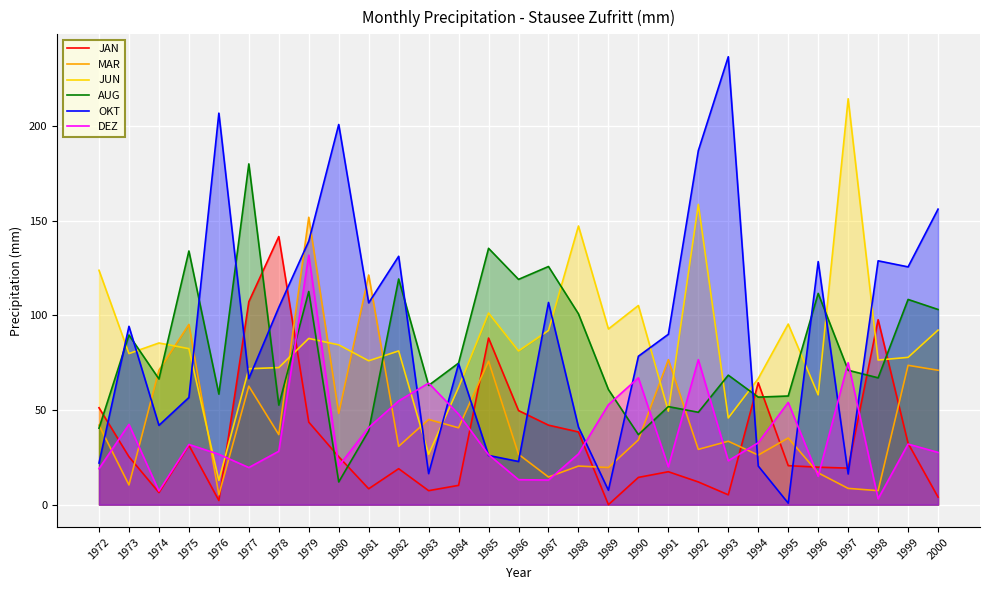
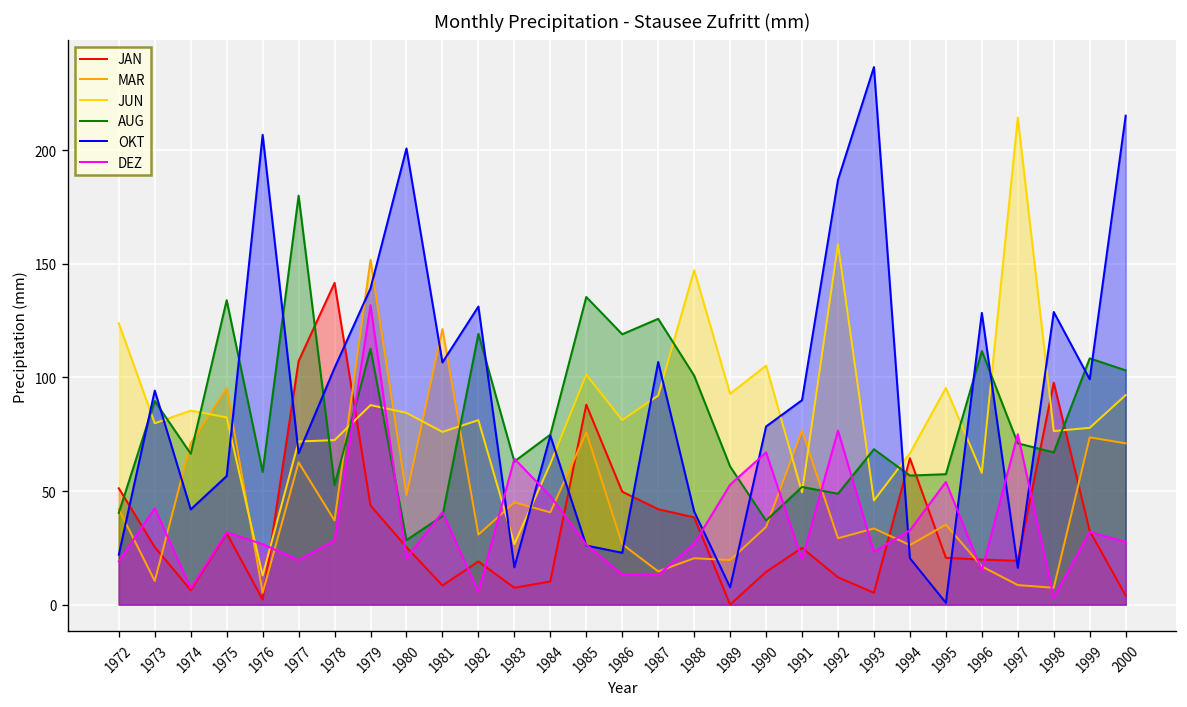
  {
    "JAN": {
      "1972": 51,
      "1973": 25,
      "1976": 2,
      "1977": 107,
      "1978": 142,
      "1979": 44,
      "1980": 25,
      "1981": 8,
      "1982": 19,
      "1983": 7,
      "1984": 10,
      "1985": 88,
      "1986": 50,
      "1987": 42,
      "1988": 38,
      "1989": 0,
      "1990": 14,
-     "1991": 17,
+     "1991": 25,
      "1992": 12,
      "1993": 5,
      "1994": 64,
      "1995": 21,
      "1996": 20,
      "1997": 19,
      "1998": 98,
      "2000": 4
    },
    "AUG": {
      "1972": 40,
      "1973": 90,
      "1974": 66,
      "1975": 134,
      "1976": 58,
      "1977": 180,
      "1978": 53,
      "1979": 113,
-     "1980": 12,
+     "1980": 28,
      "1981": 39,
      "1982": 119,
      "1985": 135,
      "1986": 119,
      "1987": 126,
      "1988": 101,
      "1989": 61,
      "1990": 37,
      "1991": 52,
      "1992": 49,
      "1993": 68,
      "1994": 57,
      "1995": 57,
      "1996": 112,
      "1997": 71,
      "1998": 67,
      "1999": 108,
      "2000": 103
    },
    "OKT": {
      "1972": 22,
      "1973": 94,
      "1974": 42,
      "1975": 57,
      "1976": 207,
      "1977": 67,
      "1978": 104,
      "1979": 139,
      "1980": 201,
      "1981": 107,
      "1982": 131,
      "1983": 16,
      "1986": 23,
      "1987": 107,
      "1988": 41,
      "1989": 8,
      "1990": 78,
      "1991": 90,
      "1992": 187,
      "1993": 237,
      "1994": 20,
      "1995": 1,
      "1996": 128,
      "1997": 16,
      "1998": 129,
-     "1999": 126,
-     "2000": 156
+     "1999": 99,
+     "2000": 215
    },
    "DEZ": {
      "1972": 19,
      "1973": 42,
      "1976": 27,
      "1977": 20,
      "1978": 28,
      "1979": 132,
      "1980": 20,
      "1981": 41,
-     "1982": 55,
+     "1982": 6,
      "1984": 48,
      "1986": 13,
      "1987": 13,
      "1988": 27,
      "1989": 53,
      "1990": 67,
      "1991": 20,
      "1992": 77,
      "1993": 23,
      "1994": 33,
      "1995": 54,
      "1996": 15,
      "1997": 75,
      "1998": 3,
      "2000": 28
    }
  }
